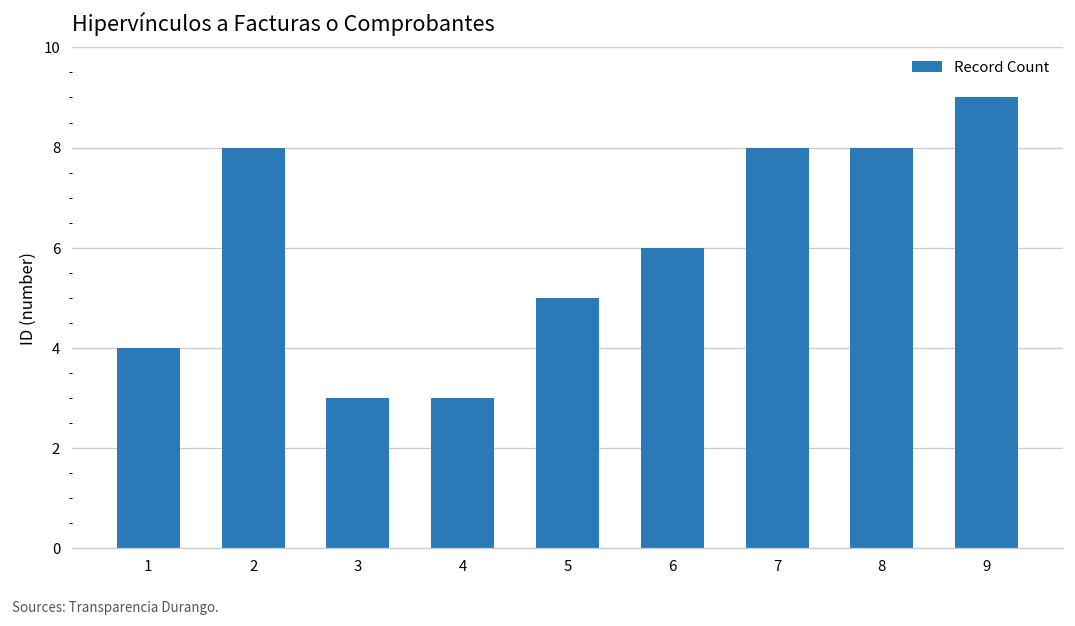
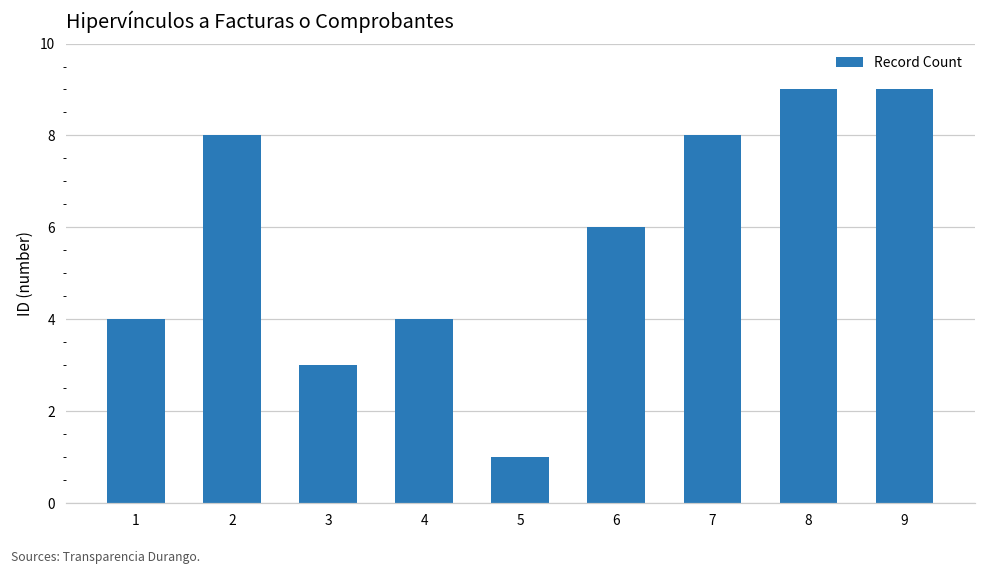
  {
    "1": 4,
    "2": 8,
    "3": 3,
-   "4": 3,
-   "5": 5,
+   "4": 4,
+   "5": 1,
    "6": 6,
    "7": 8,
-   "8": 8,
+   "8": 9,
    "9": 9
  }
